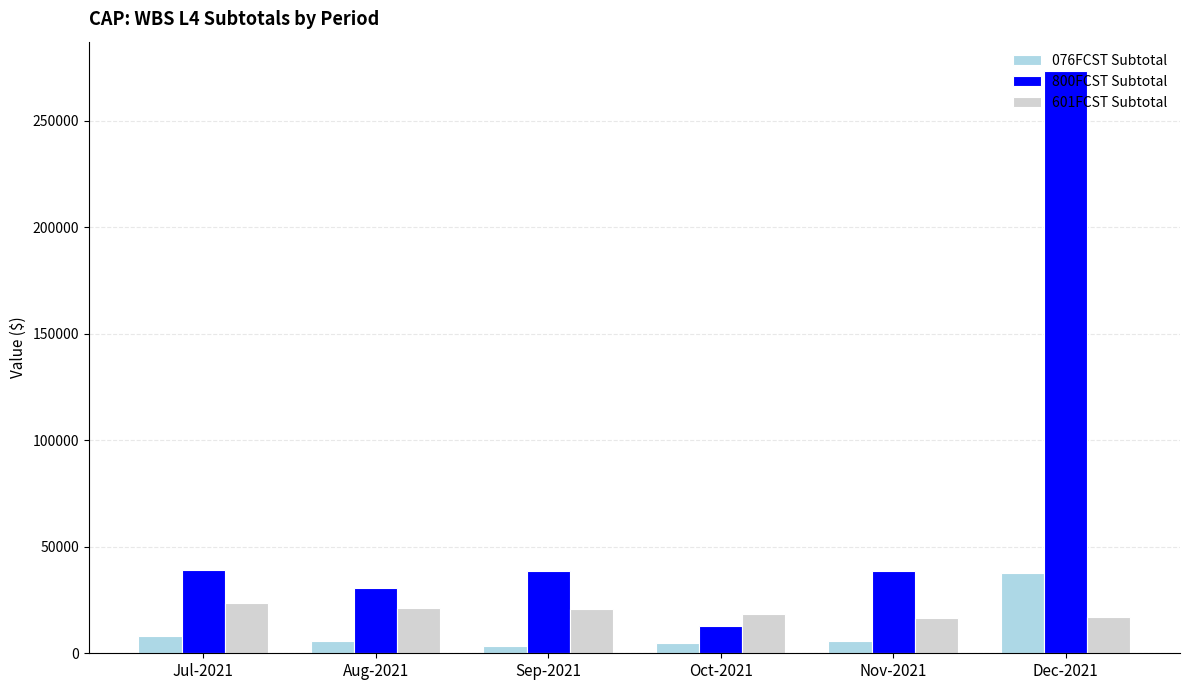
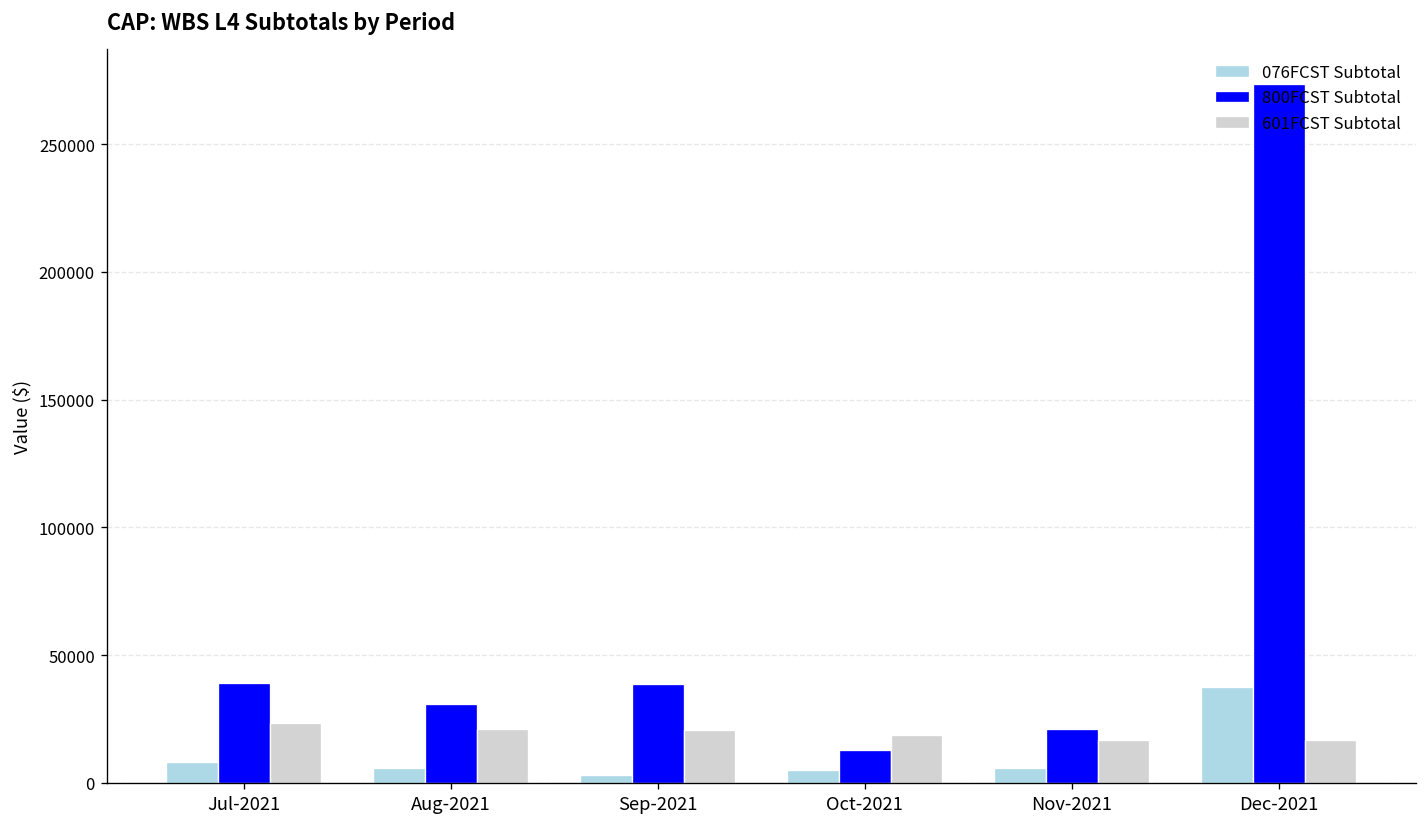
  {
    "800FCST Subtotal": {
      "Jul-2021": 39000,
      "Aug-2021": 31000,
      "Sep-2021": 39000,
      "Oct-2021": 13000,
-     "Nov-2021": 38000,
+     "Nov-2021": 21000,
      "Dec-2021": 274000
    }
  }
